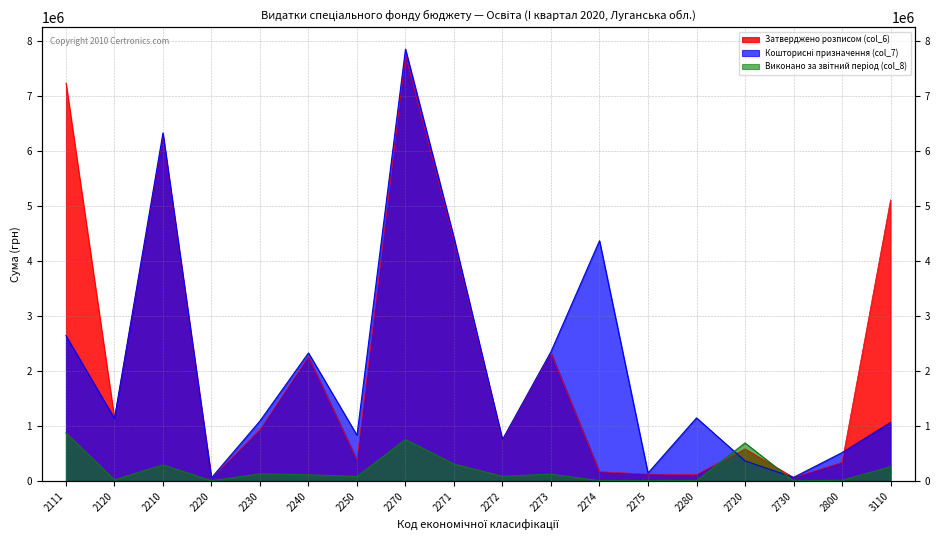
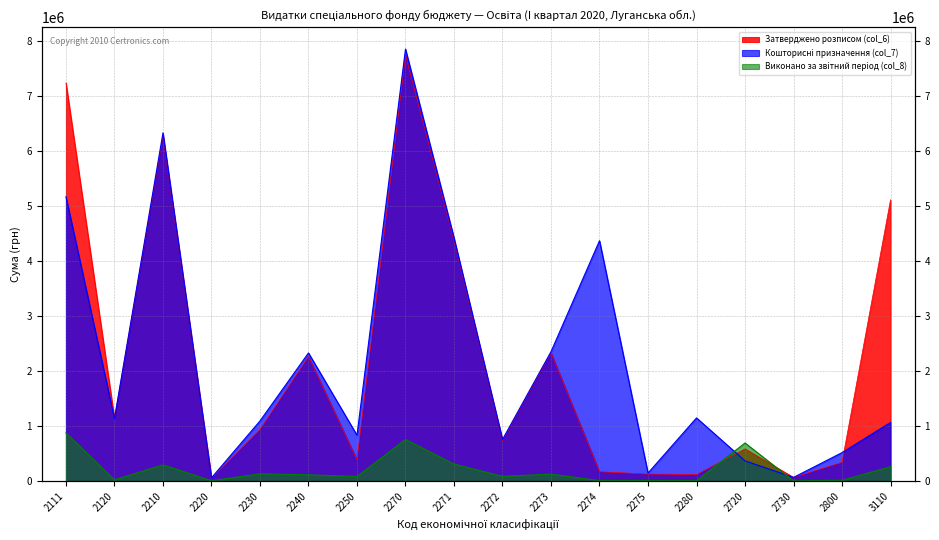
  {
    "Затверджено розписом (col_6)": {
      "2111": 7200000,
      "2210": 6300000,
      "2230": 900000,
      "2240": 2300000,
      "2250": 400000,
      "2270": 7700000,
      "2271": 4400000,
      "2274": 200000,
      "2280": 100000,
      "2720": 600000,
      "2800": 300000,
      "3110": 5100000
    },
    "Кошторисні призначення (col_7)": {
-     "2111": 2600000,
+     "2111": 5200000,
      "2210": 6300000,
      "2230": 1100000,
      "2240": 2300000,
      "2250": 800000,
      "2270": 7900000,
      "2271": 4400000,
      "2274": 4400000,
      "2280": 1100000,
      "2720": 400000,
      "2800": 500000,
      "3110": 1100000
    },
    "Виконано за звітний період (col_8)": {
      "2111": 900000,
      "2120": 0,
      "2210": 300000,
      "2230": 100000,
      "2240": 100000,
      "2250": 100000,
      "2270": 800000,
      "2271": 300000,
      "2272": 100000,
      "2273": 100000,
      "2274": 0,
      "2275": 0,
      "2280": 0,
      "2720": 700000,
      "2730": 0,
      "2800": 0,
      "3110": 300000
    }
  }
